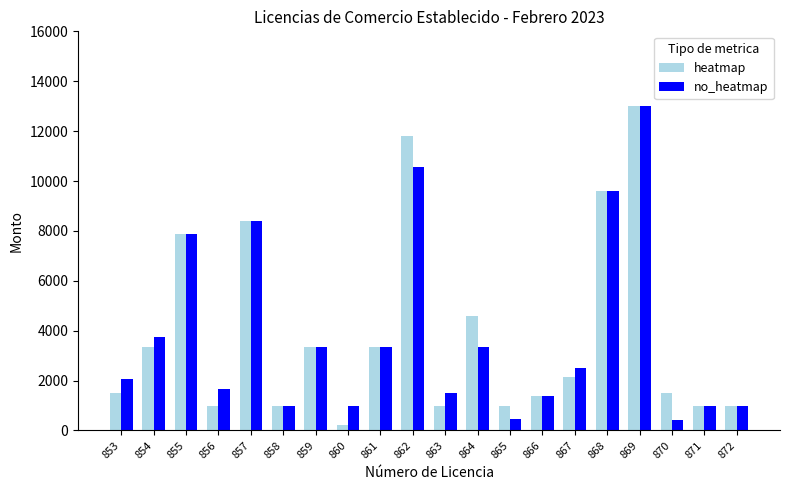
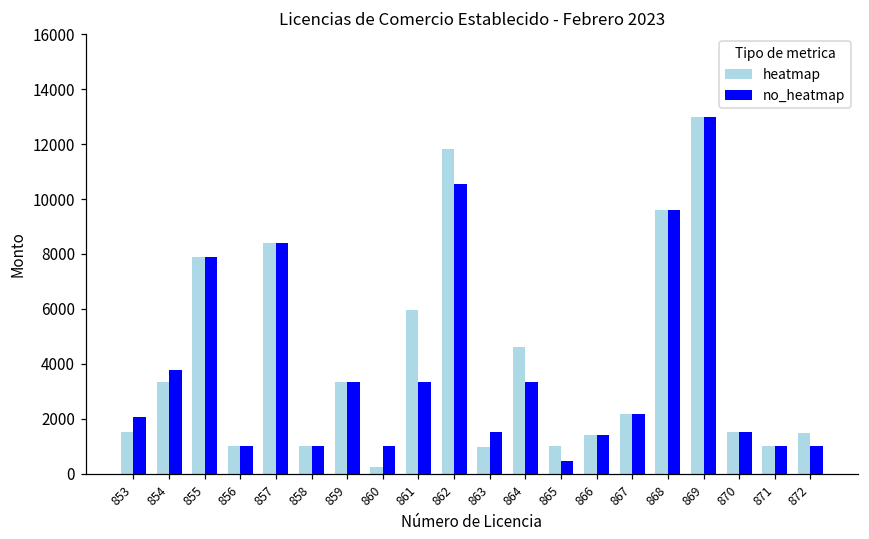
  {
    "heatmap": {
      "853": 1500,
      "854": 3400,
      "855": 7900,
      "856": 1000,
      "857": 8400,
      "858": 1000,
      "859": 3400,
      "860": 200,
-     "861": 3400,
+     "861": 6000,
      "862": 11800,
      "863": 1000,
      "864": 4600,
      "865": 1000,
      "866": 1400,
      "867": 2200,
      "868": 9600,
      "869": 13000,
      "870": 1500,
      "871": 1000,
-     "872": 1000
+     "872": 1500
    },
    "no_heatmap": {
      "853": 2000,
      "854": 3800,
      "855": 7900,
-     "856": 1700,
+     "856": 1000,
      "857": 8400,
      "858": 1000,
      "859": 3400,
      "860": 1000,
      "861": 3400,
      "862": 10600,
      "863": 1500,
      "864": 3400,
      "865": 500,
      "866": 1400,
-     "867": 2500,
+     "867": 2200,
      "868": 9600,
      "869": 13000,
-     "870": 400,
+     "870": 1500,
      "871": 1000,
      "872": 1000
    }
  }
